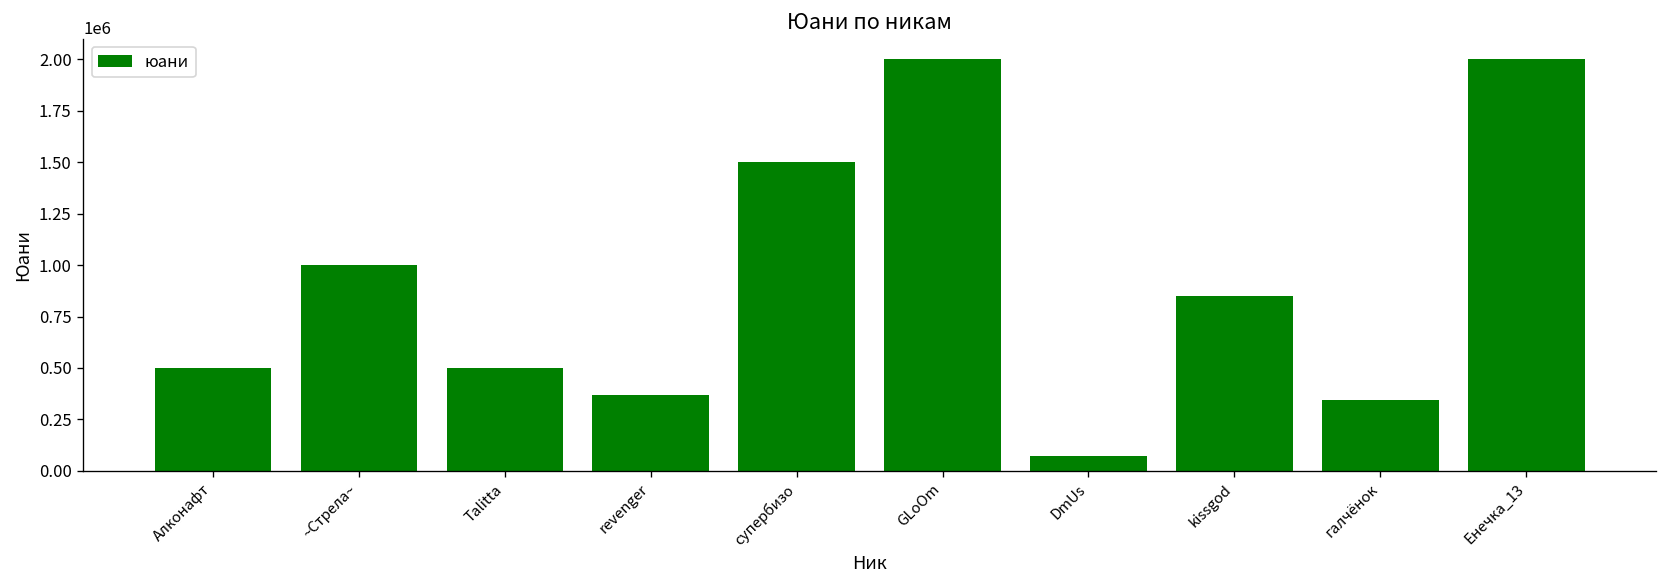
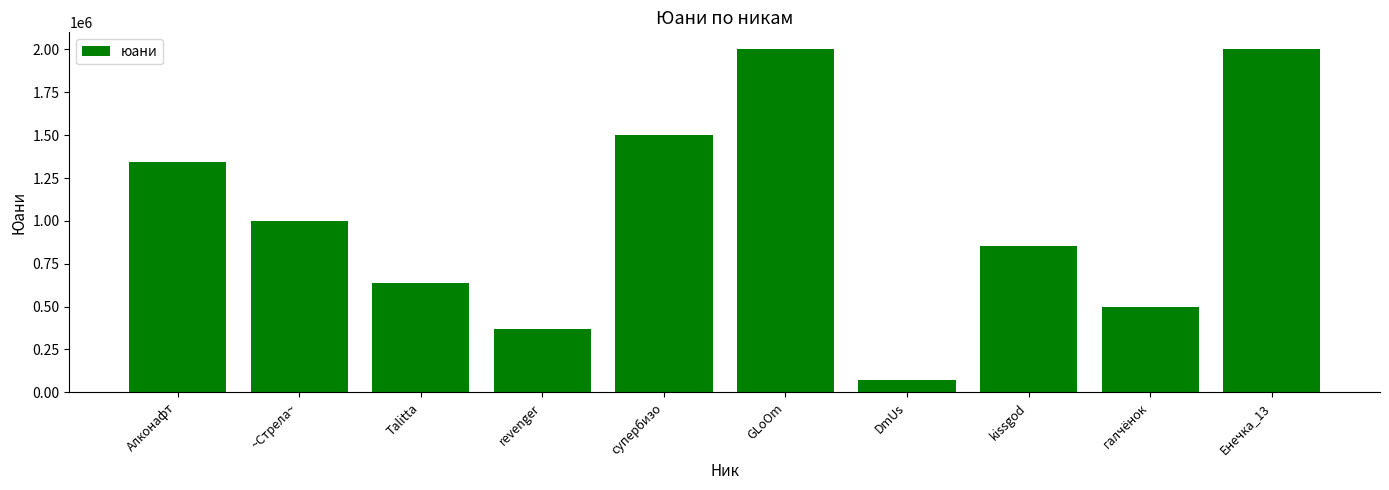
  {
-   "Алконафт": 500000,
+   "Алконафт": 1340000,
    "~Стрела~": 1000000,
-   "Talitta": 500000,
+   "Talitta": 640000,
    "revenger": 370000,
    "cупербизо": 1500000,
    "GLoOm": 2000000,
    "DmUs": 70000,
    "kissgod": 850000,
-   "галчёнок": 340000,
+   "галчёнок": 500000,
    "Енечка_13": 2000000
  }
